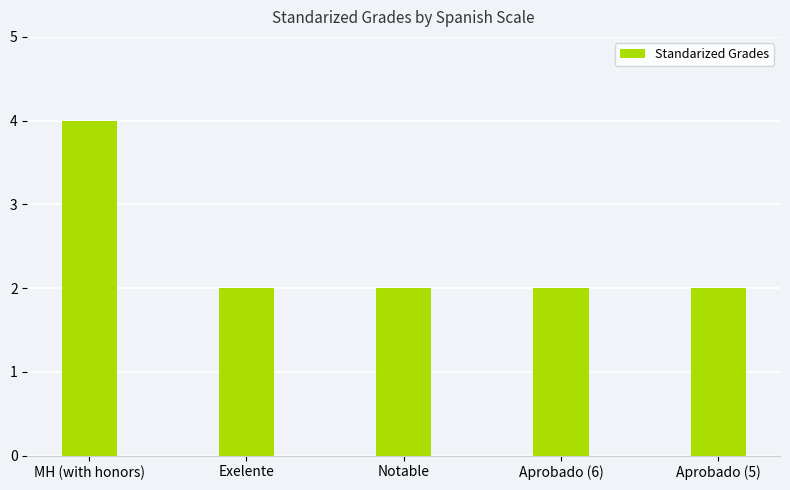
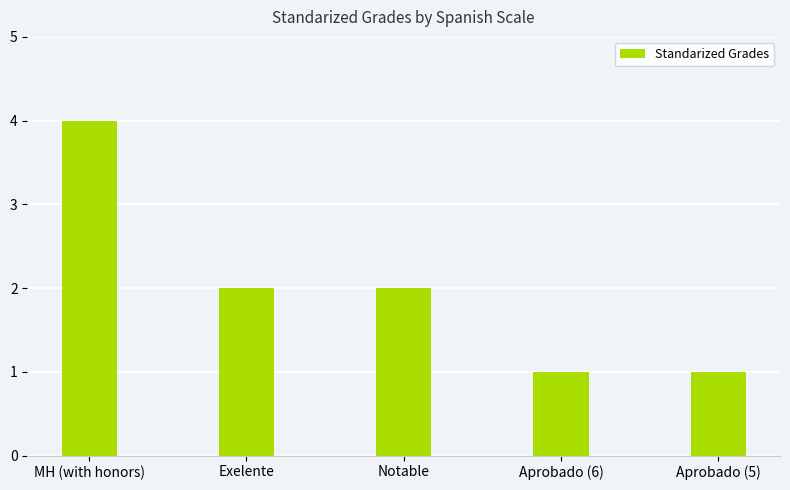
  {
    "MH (with honors)": 4,
    "Exelente": 2,
    "Notable": 2,
-   "Aprobado (6)": 2,
-   "Aprobado (5)": 2
+   "Aprobado (6)": 1,
+   "Aprobado (5)": 1
  }
